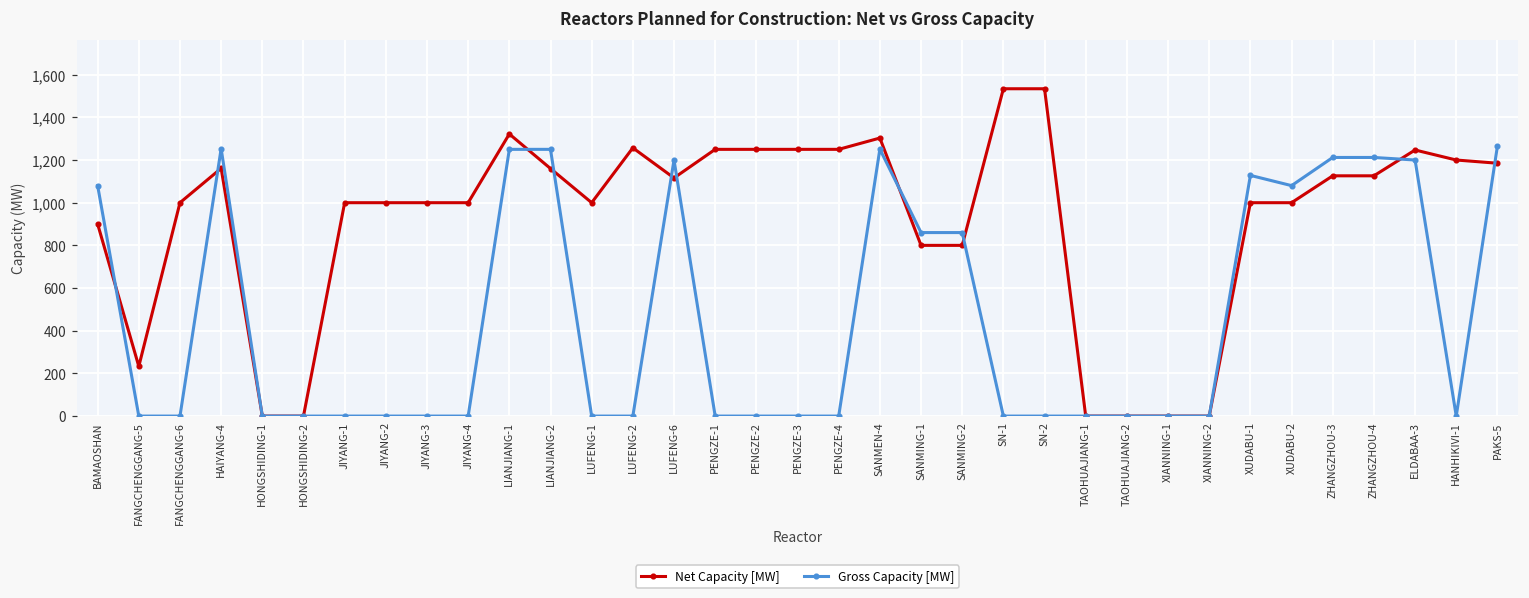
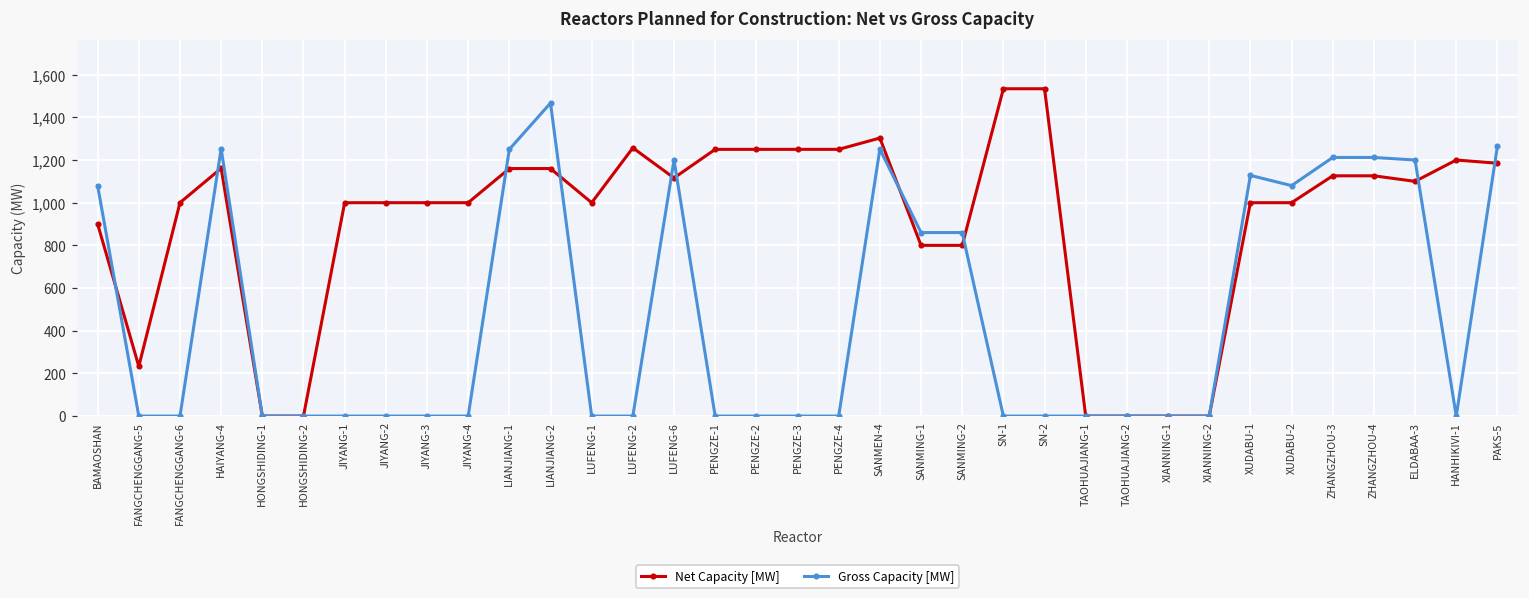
  {
    "Net Capacity [MW]": {
      "BAMAOSHAN": "900",
      "FANGCHENGGANG-5": "230",
      "FANGCHENGGANG-6": "1,000",
      "HAIYANG-4": "1,160",
      "JIYANG-1": "1,000",
      "JIYANG-2": "1,000",
      "JIYANG-3": "1,000",
      "JIYANG-4": "1,000",
-     "LIANJIANG-1": "1,320",
+     "LIANJIANG-1": "1,160",
      "LIANJIANG-2": "1,160",
      "LUFENG-1": "1,000",
      "LUFENG-2": "1,260",
      "LUFENG-6": "1,120",
      "PENGZE-1": "1,250",
      "PENGZE-2": "1,250",
      "PENGZE-3": "1,250",
      "PENGZE-4": "1,250",
      "SANMEN-4": "1,300",
      "SANMING-1": "800",
      "SANMING-2": "800",
      "SN-1": "1,530",
      "SN-2": "1,530",
      "XUDABU-1": "1,000",
      "XUDABU-2": "1,000",
      "ZHANGZHOU-3": "1,130",
      "ZHANGZHOU-4": "1,130",
-     "ELDABAA-3": "1,250",
+     "ELDABAA-3": "1,100",
      "HANHIKIVI-1": "1,200",
      "PAKS-5": "1,190"
    },
    "Gross Capacity [MW]": {
      "BAMAOSHAN": "1,080",
      "FANGCHENGGANG-5": "0",
      "FANGCHENGGANG-6": "0",
      "HAIYANG-4": "1,250",
      "JIYANG-1": "0",
      "JIYANG-2": "0",
      "JIYANG-3": "0",
      "JIYANG-4": "0",
      "LIANJIANG-1": "1,250",
-     "LIANJIANG-2": "1,250",
+     "LIANJIANG-2": "1,470",
      "LUFENG-1": "0",
      "LUFENG-2": "0",
      "LUFENG-6": "1,200",
      "PENGZE-1": "0",
      "PENGZE-2": "0",
      "PENGZE-3": "0",
      "PENGZE-4": "0",
      "SANMEN-4": "1,250",
      "SANMING-1": "860",
      "SANMING-2": "860",
      "SN-1": "0",
      "SN-2": "0",
      "XUDABU-1": "1,130",
      "XUDABU-2": "1,080",
      "ZHANGZHOU-3": "1,210",
      "ZHANGZHOU-4": "1,210",
      "ELDABAA-3": "1,200",
      "HANHIKIVI-1": "0",
      "PAKS-5": "1,270"
    }
  }
